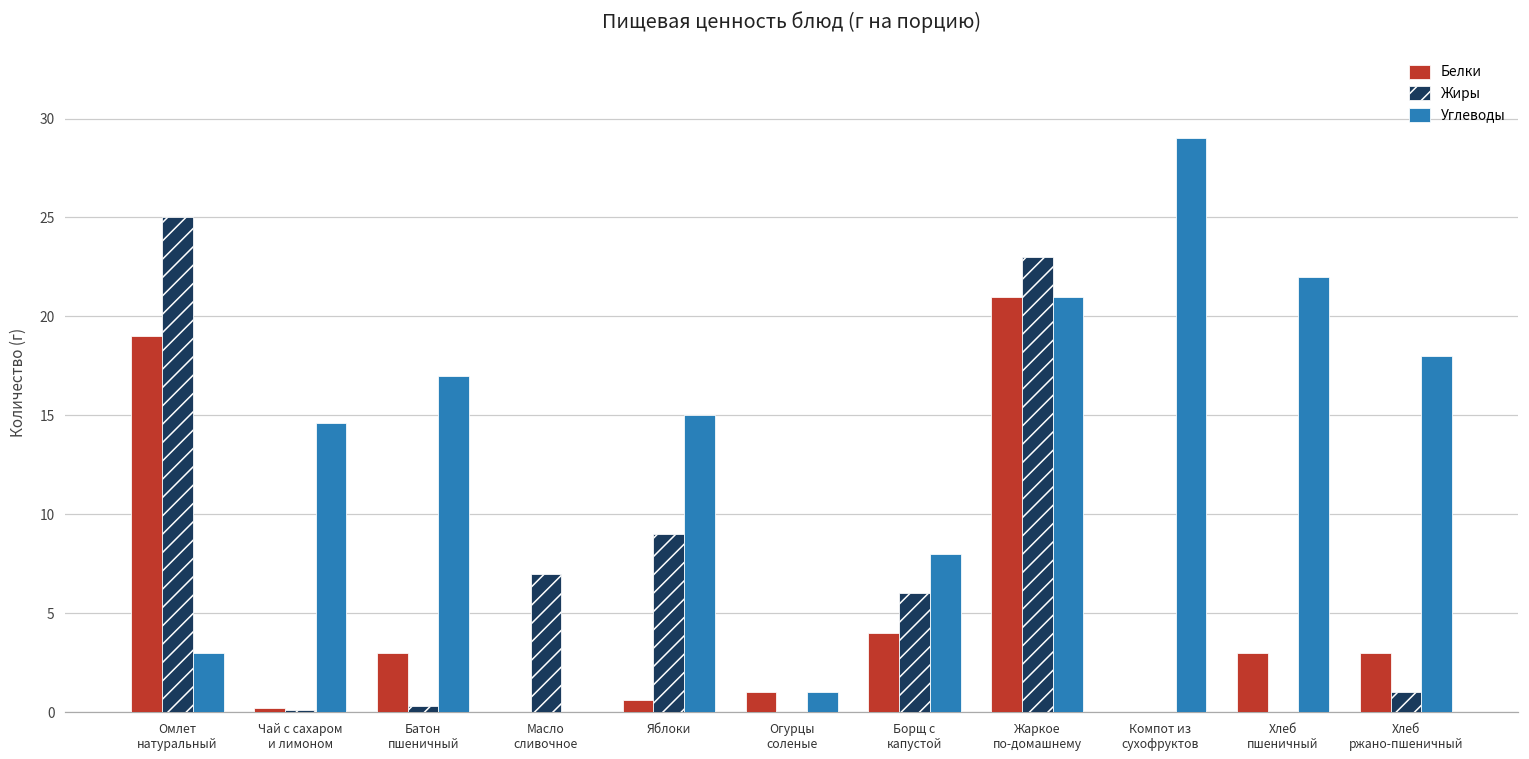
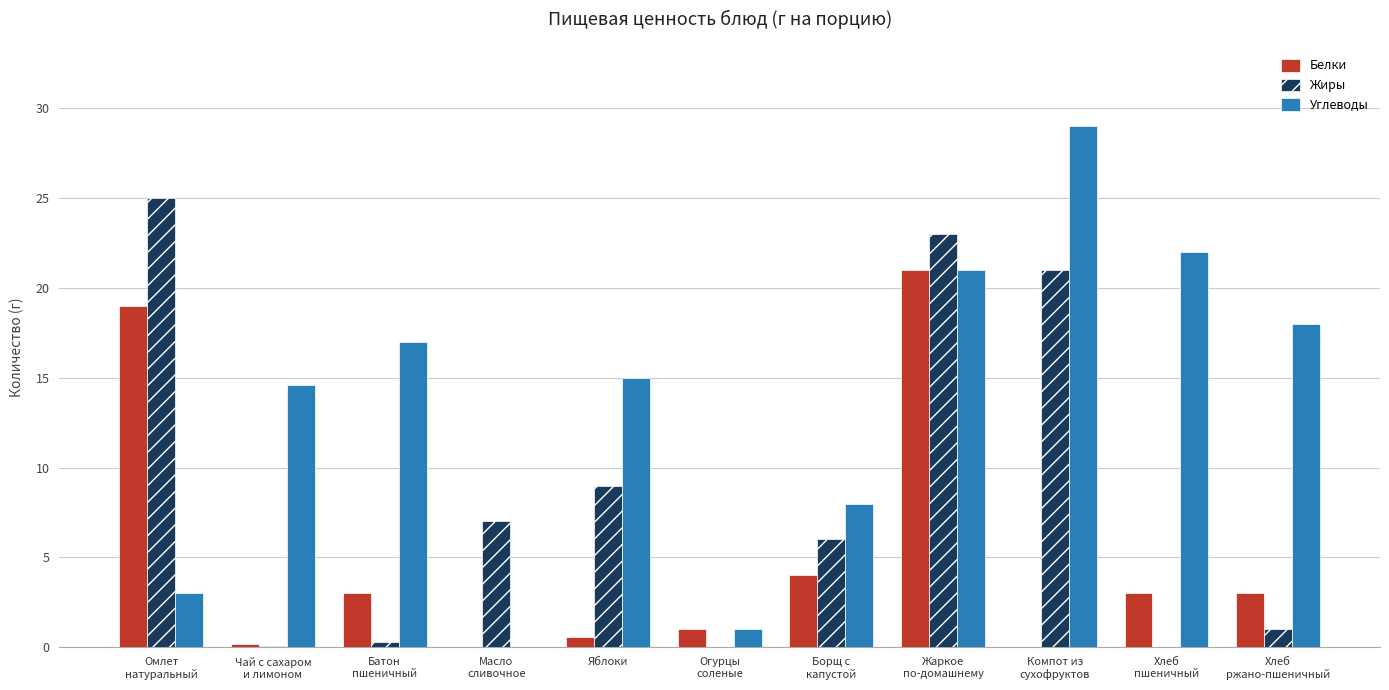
  {
    "Белки": {
      "Омлет натуральный": 19,
      "Чай с сахаром и лимоном": 0.2,
      "Батон пшеничный": 3,
      "Масло сливочное": 0,
      "Яблоки": 0.6,
      "Огурцы соленые": 1,
      "Борщ с капустой": 4,
      "Жаркое по-домашнему": 21,
      "Компот из сухофруктов": 0,
      "Хлеб пшеничный": 3,
      "Хлеб ржано-пшеничный": 3
    },
    "Жиры": {
      "Омлет натуральный": 25,
      "Батон пшеничный": 0.3,
      "Масло сливочное": 7,
      "Яблоки": 9,
      "Огурцы соленые": 0,
      "Борщ с капустой": 6,
      "Жаркое по-домашнему": 23,
-     "Компот из сухофруктов": 0,
+     "Компот из сухофруктов": 21,
      "Хлеб пшеничный": 0,
      "Хлеб ржано-пшеничный": 1
    },
    "Углеводы": {
      "Омлет натуральный": 3,
      "Чай с сахаром и лимоном": 14.6,
      "Батон пшеничный": 17,
      "Масло сливочное": 0,
      "Яблоки": 15,
      "Огурцы соленые": 1,
      "Борщ с капустой": 8,
      "Жаркое по-домашнему": 21,
      "Компот из сухофруктов": 29,
      "Хлеб пшеничный": 22,
      "Хлеб ржано-пшеничный": 18
    }
  }
